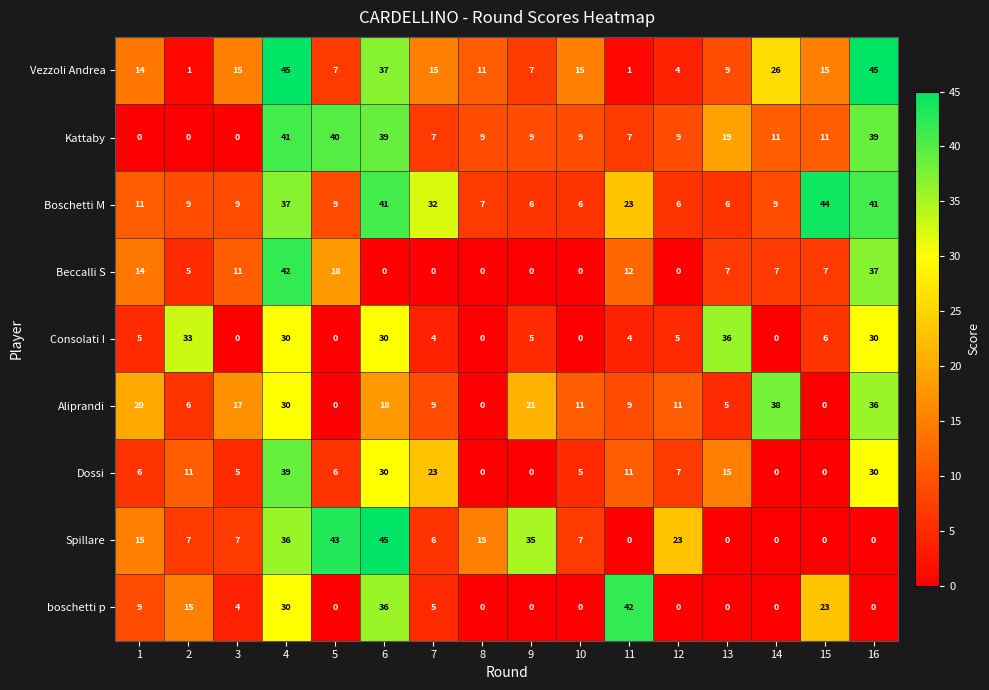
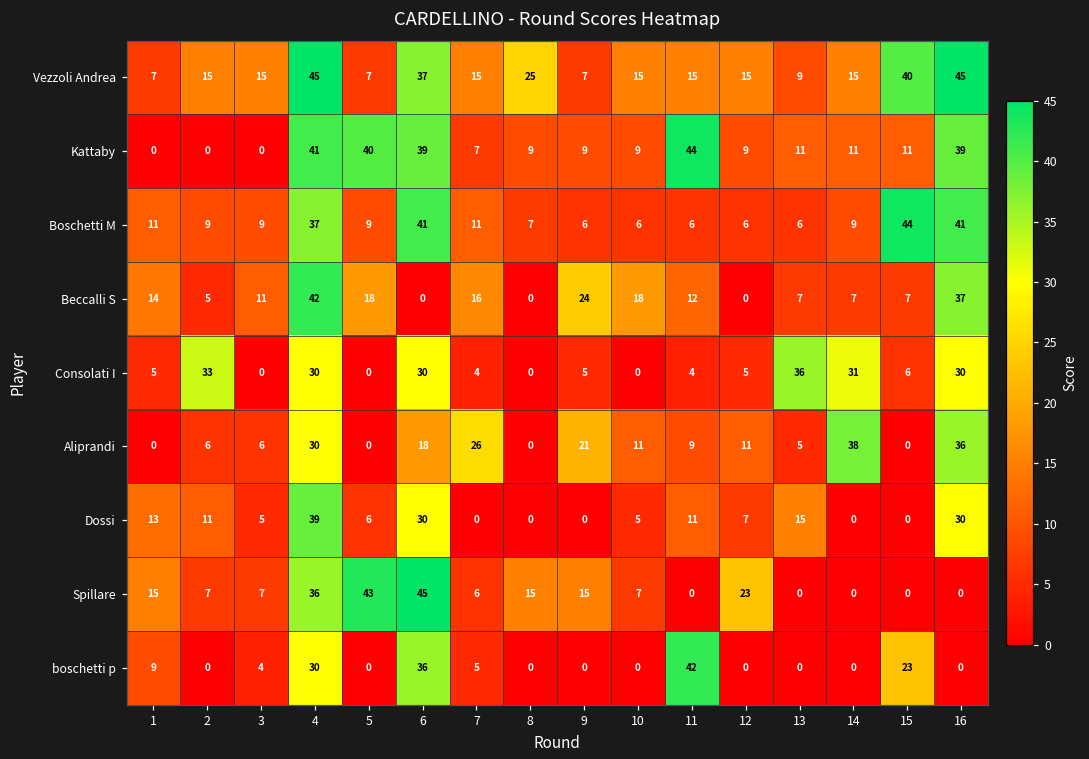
  {
    "Vezzoli Andrea": {
-     "1": 14,
-     "2": 1,
+     "1": 7,
+     "2": 15,
      "3": 15,
      "4": 45,
      "5": 7,
      "6": 37,
      "7": 15,
-     "8": 11,
+     "8": 25,
      "9": 7,
      "10": 15,
-     "11": 1,
-     "12": 4,
+     "11": 15,
+     "12": 15,
      "13": 9,
-     "14": 26,
-     "15": 15,
+     "14": 15,
+     "15": 40,
      "16": 45
    },
    "Kattaby": {
      "1": 0,
      "2": 0,
      "3": 0,
      "4": 41,
      "5": 40,
      "6": 39,
      "7": 7,
      "8": 9,
      "9": 9,
      "10": 9,
-     "11": 7,
+     "11": 44,
      "12": 9,
-     "13": 19,
+     "13": 11,
      "14": 11,
      "15": 11,
      "16": 39
    },
    "Boschetti M": {
      "1": 11,
      "2": 9,
      "3": 9,
      "4": 37,
      "5": 9,
      "6": 41,
-     "7": 32,
+     "7": 11,
      "8": 7,
      "9": 6,
      "10": 6,
-     "11": 23,
+     "11": 6,
      "12": 6,
      "13": 6,
      "14": 9,
      "15": 44,
      "16": 41
    },
    "Beccalli S": {
      "1": 14,
      "2": 5,
      "3": 11,
      "4": 42,
      "5": 18,
      "6": 0,
-     "7": 0,
+     "7": 16,
      "8": 0,
-     "9": 0,
-     "10": 0,
+     "9": 24,
+     "10": 18,
      "11": 12,
      "12": 0,
      "13": 7,
      "14": 7,
      "15": 7,
      "16": 37
    },
    "Consolati I": {
      "1": 5,
      "2": 33,
      "3": 0,
      "4": 30,
      "5": 0,
      "6": 30,
      "7": 4,
      "8": 0,
      "9": 5,
      "10": 0,
      "11": 4,
      "12": 5,
      "13": 36,
-     "14": 0,
+     "14": 31,
      "15": 6,
      "16": 30
    },
    "Aliprandi": {
-     "1": 20,
+     "1": 0,
      "2": 6,
-     "3": 17,
+     "3": 6,
      "4": 30,
      "5": 0,
      "6": 18,
-     "7": 9,
+     "7": 26,
      "8": 0,
      "9": 21,
      "10": 11,
      "11": 9,
      "12": 11,
      "13": 5,
      "14": 38,
      "15": 0,
      "16": 36
    },
    "Dossi": {
-     "1": 6,
+     "1": 13,
      "2": 11,
      "3": 5,
      "4": 39,
      "5": 6,
      "6": 30,
-     "7": 23,
+     "7": 0,
      "8": 0,
      "9": 0,
      "10": 5,
      "11": 11,
      "12": 7,
      "13": 15,
      "14": 0,
      "15": 0,
      "16": 30
    },
    "Spillare": {
      "1": 15,
      "2": 7,
      "3": 7,
      "4": 36,
      "5": 43,
      "6": 45,
      "7": 6,
      "8": 15,
-     "9": 35,
+     "9": 15,
      "10": 7,
      "11": 0,
      "12": 23,
      "13": 0,
      "14": 0,
      "15": 0,
      "16": 0
    },
    "boschetti p": {
      "1": 9,
-     "2": 15,
+     "2": 0,
      "3": 4,
      "4": 30,
      "5": 0,
      "6": 36,
      "7": 5,
      "8": 0,
      "9": 0,
      "10": 0,
      "11": 42,
      "12": 0,
      "13": 0,
      "14": 0,
      "15": 23,
      "16": 0
    }
  }
